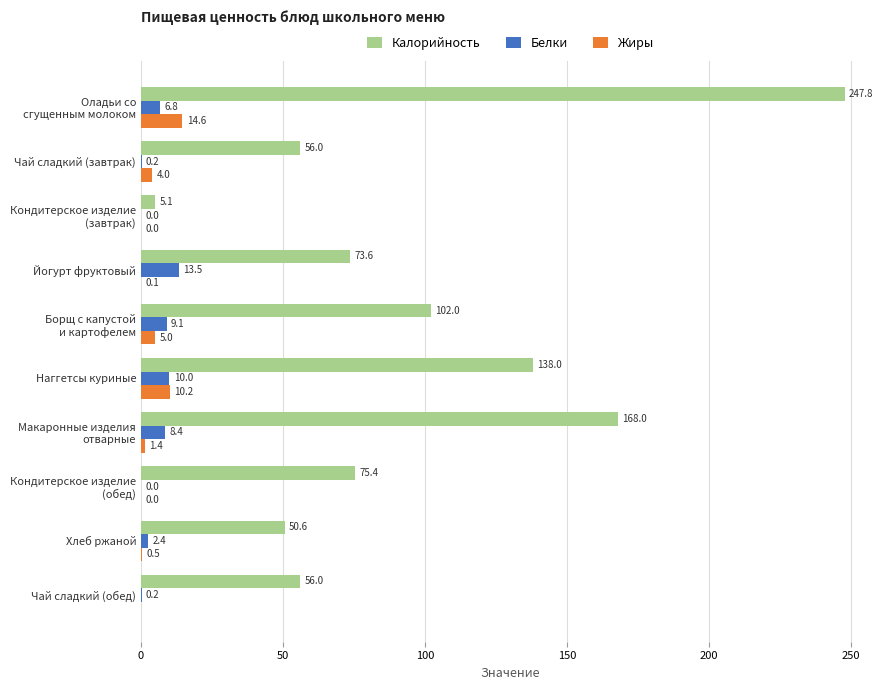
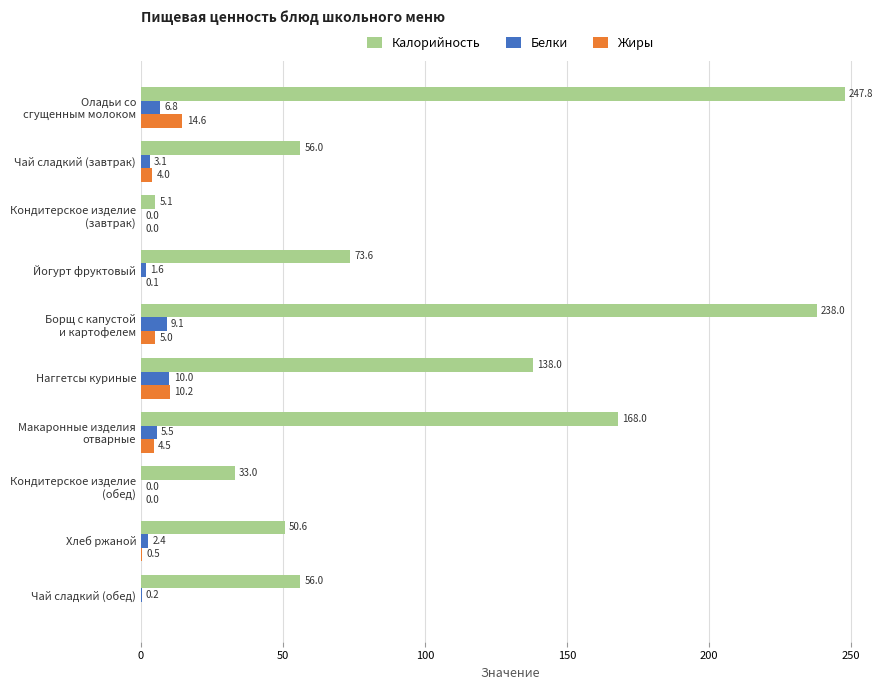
  {
    "Калорийность": {
      "Оладьи со сгущенным молоком": 247.8,
      "Чай сладкий (завтрак)": 56.0,
      "Кондитерское изделие (завтрак)": 5.1,
      "Йогурт фруктовый": 73.6,
-     "Борщ с капустой и картофелем": 102.0,
+     "Борщ с капустой и картофелем": 238.0,
      "Наггетсы куриные": 138.0,
      "Макаронные изделия отварные": 168.0,
-     "Кондитерское изделие (обед)": 75.4,
+     "Кондитерское изделие (обед)": 33.0,
      "Хлеб ржаной": 50.6,
      "Чай сладкий (обед)": 56.0
    },
    "Белки": {
      "Оладьи со сгущенным молоком": 6.8,
-     "Чай сладкий (завтрак)": 0.2,
+     "Чай сладкий (завтрак)": 3.1,
      "Кондитерское изделие (завтрак)": 0.0,
-     "Йогурт фруктовый": 13.5,
+     "Йогурт фруктовый": 1.6,
      "Борщ с капустой и картофелем": 9.1,
      "Наггетсы куриные": 10.0,
-     "Макаронные изделия отварные": 8.4,
+     "Макаронные изделия отварные": 5.5,
      "Кондитерское изделие (обед)": 0.0,
      "Хлеб ржаной": 2.4,
      "Чай сладкий (обед)": 0.2
    },
    "Жиры": {
      "Оладьи со сгущенным молоком": 14.6,
      "Чай сладкий (завтрак)": 4.0,
      "Кондитерское изделие (завтрак)": 0.0,
      "Йогурт фруктовый": 0.1,
      "Борщ с капустой и картофелем": 5.0,
      "Наггетсы куриные": 10.2,
-     "Макаронные изделия отварные": 1.4,
+     "Макаронные изделия отварные": 4.5,
      "Кондитерское изделие (обед)": 0.0,
      "Хлеб ржаной": 0.5
    }
  }
